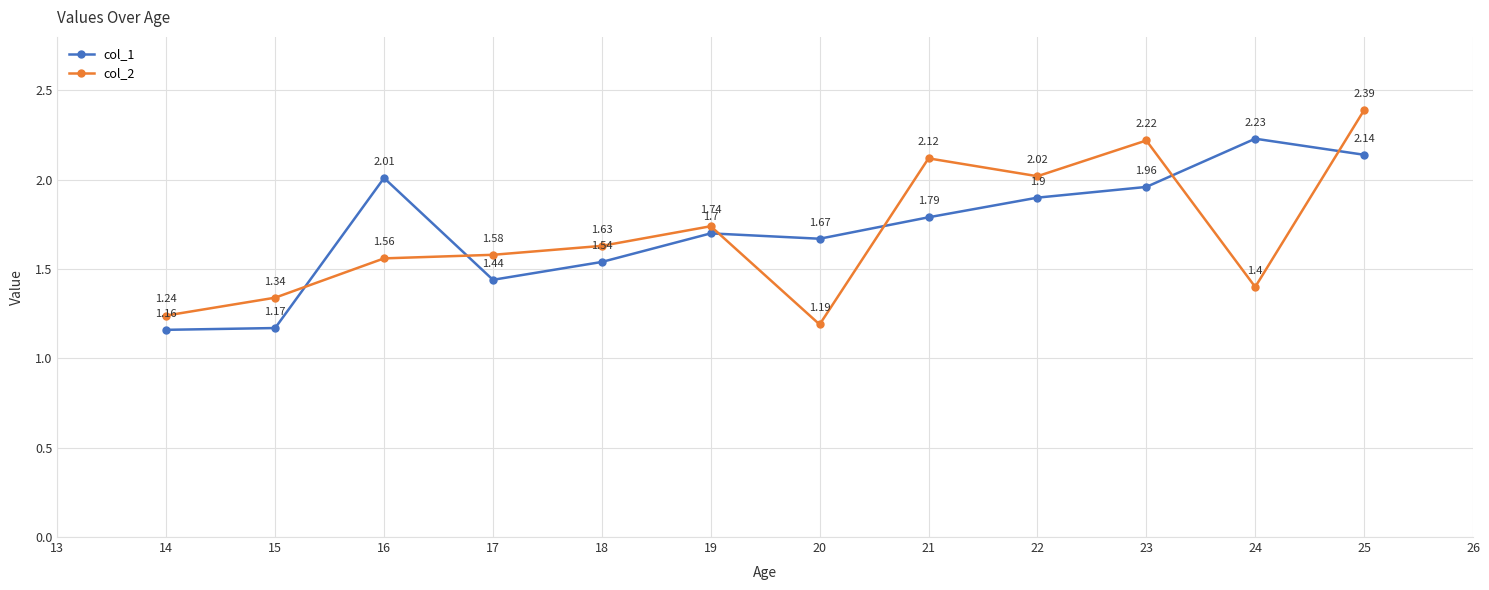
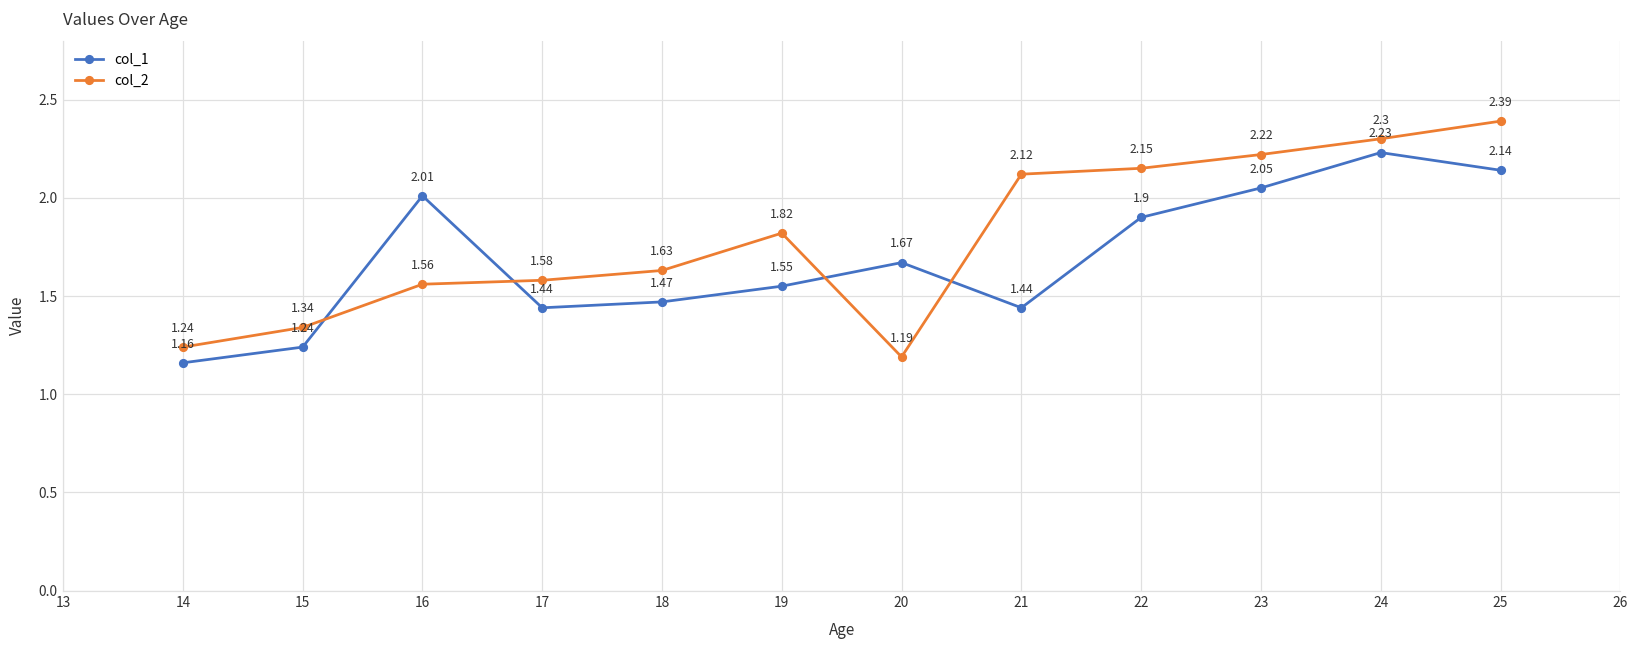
  {
    "col_1": {
-     "15": 1.17,
+     "15": 1.24,
      "16": 2.01,
      "17": 1.44,
-     "18": 1.54,
-     "19": 1.7,
+     "18": 1.47,
+     "19": 1.55,
      "20": 1.67,
-     "21": 1.79,
-     "23": 1.96,
+     "21": 1.44,
+     "23": 2.05,
      "24": 2.23,
      "25": 2.14
    },
    "col_2": {
      "14": 1.24,
      "15": 1.34,
      "16": 1.56,
      "17": 1.58,
      "18": 1.63,
-     "19": 1.74,
+     "19": 1.82,
      "20": 1.19,
      "21": 2.12,
-     "22": 2.02,
+     "22": 2.15,
      "23": 2.22,
-     "24": 1.4,
+     "24": 2.3,
      "25": 2.39
    }
  }
